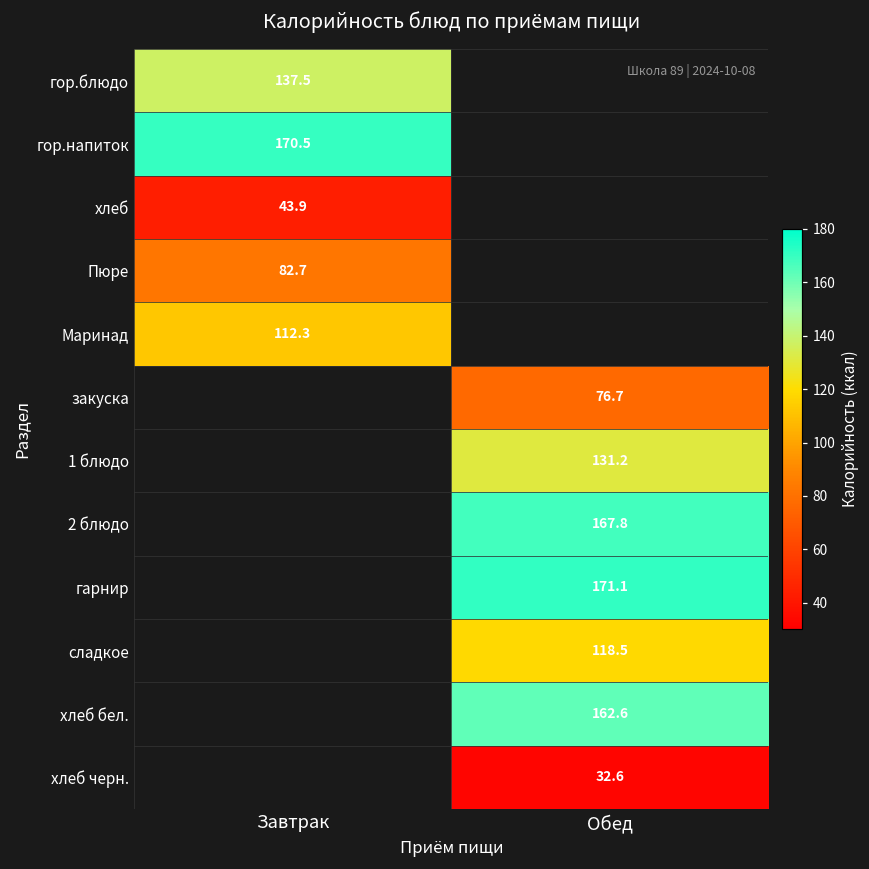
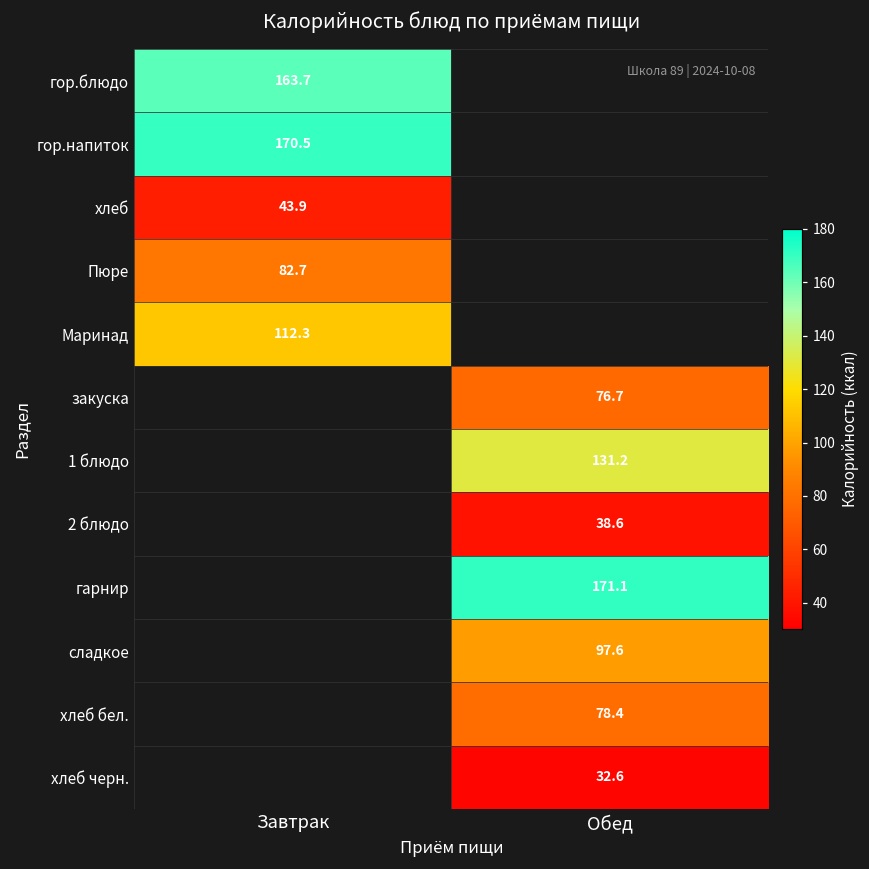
  {
    "гор.блюдо": {
-     "Завтрак": 137.5
+     "Завтрак": 163.7
    },
    "гор.напиток": {
      "Завтрак": 170.5
    },
    "хлеб": {
      "Завтрак": 43.9
    },
    "Пюре": {
      "Завтрак": 82.7
    },
    "Маринад": {
      "Завтрак": 112.3
    },
    "закуска": {
      "Обед": 76.7
    },
    "1 блюдо": {
      "Обед": 131.2
    },
    "2 блюдо": {
-     "Обед": 167.8
+     "Обед": 38.6
    },
    "гарнир": {
      "Обед": 171.1
    },
    "сладкое": {
-     "Обед": 118.5
+     "Обед": 97.6
    },
    "хлеб бел.": {
-     "Обед": 162.6
+     "Обед": 78.4
    },
    "хлеб черн.": {
      "Обед": 32.6
    }
  }
